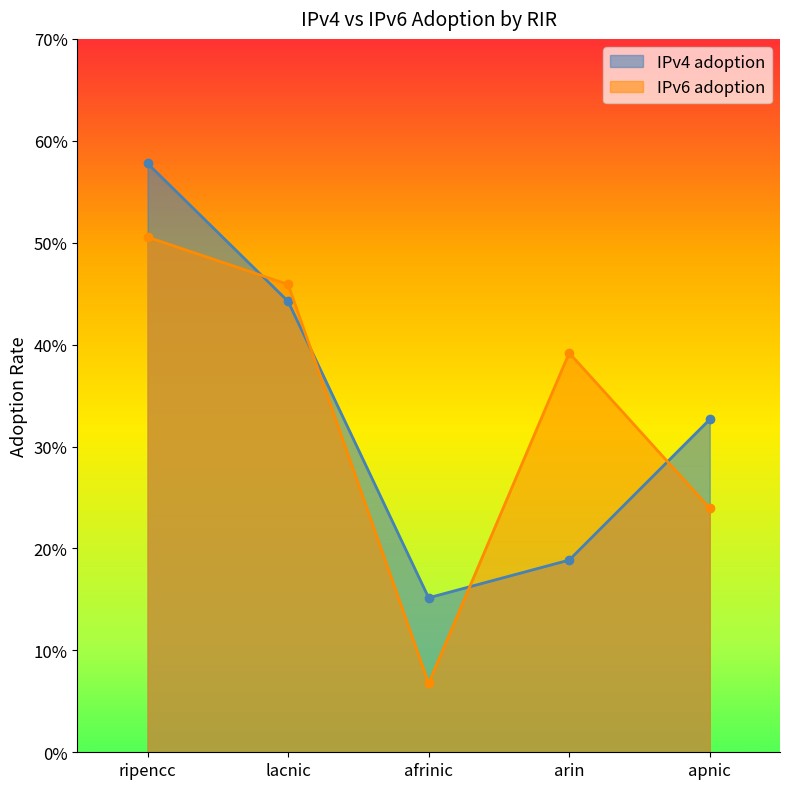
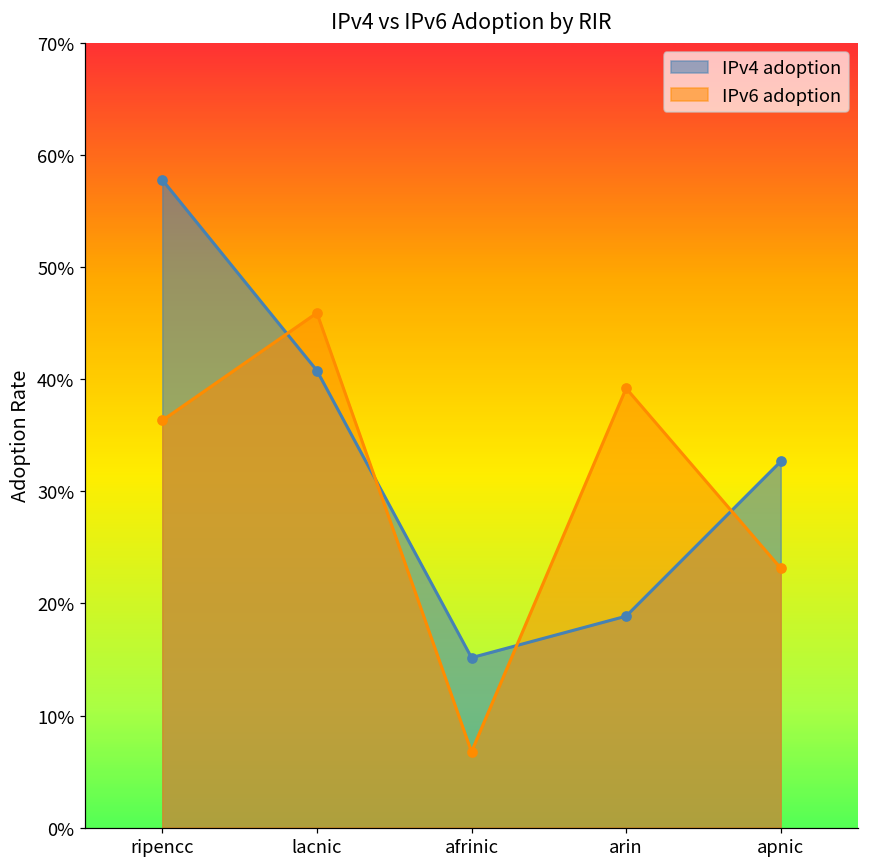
  {
    "IPv4 adoption": {
      "ripencc": "57.8%",
-     "lacnic": "44.2%",
+     "lacnic": "40.8%",
      "afrinic": "15.2%",
      "arin": "18.9%",
      "apnic": "32.7%"
    },
    "IPv6 adoption": {
-     "ripencc": "50.6%",
+     "ripencc": "36.3%",
      "lacnic": "45.9%",
      "afrinic": "6.8%",
      "arin": "39.2%",
-     "apnic": "23.9%"
+     "apnic": "23.1%"
    }
  }
